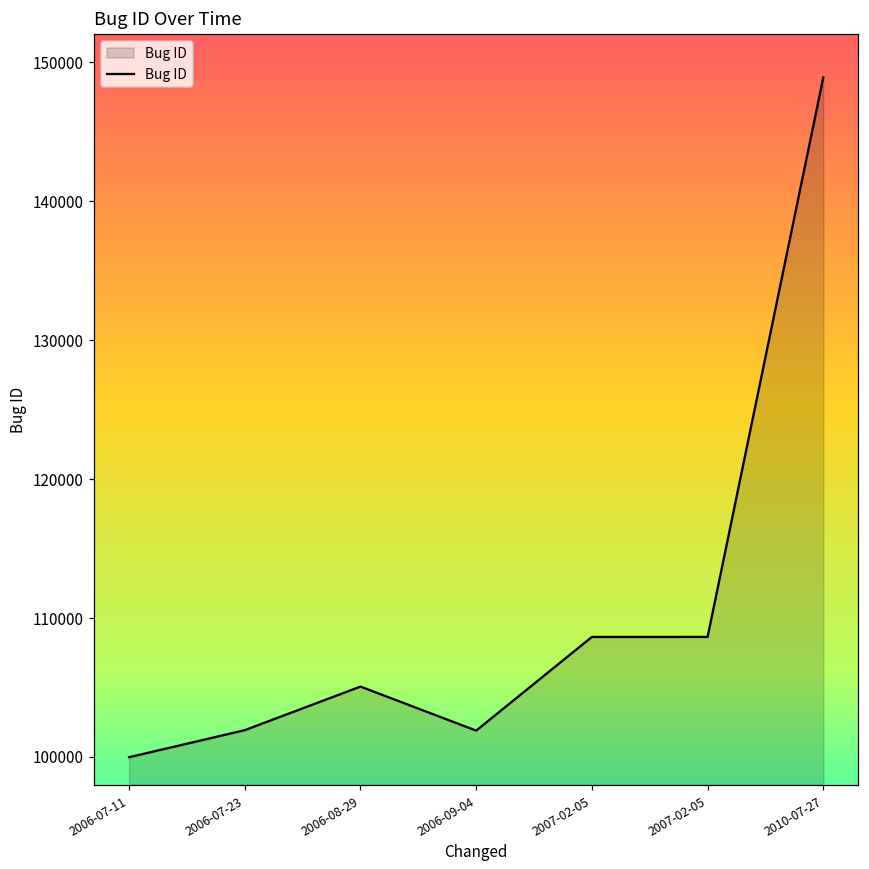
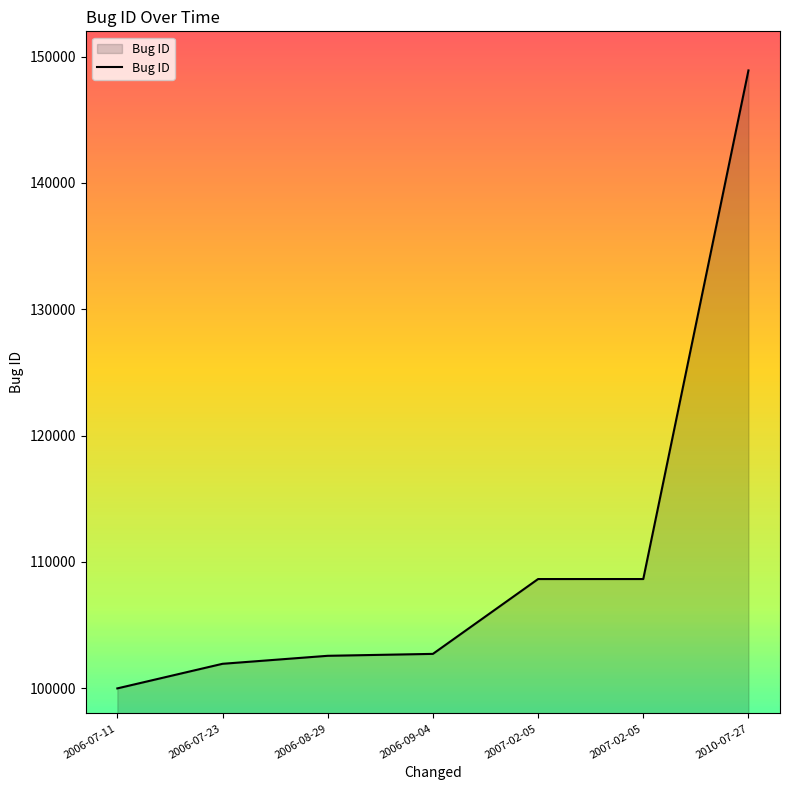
  {
    "2006-07-11": 100000,
    "2006-07-23": 101900,
-   "2006-08-29": 105100,
-   "2006-09-04": 101900,
+   "2006-08-29": 102600,
+   "2006-09-04": 102700,
    "2010-07-27": 148900
  }
